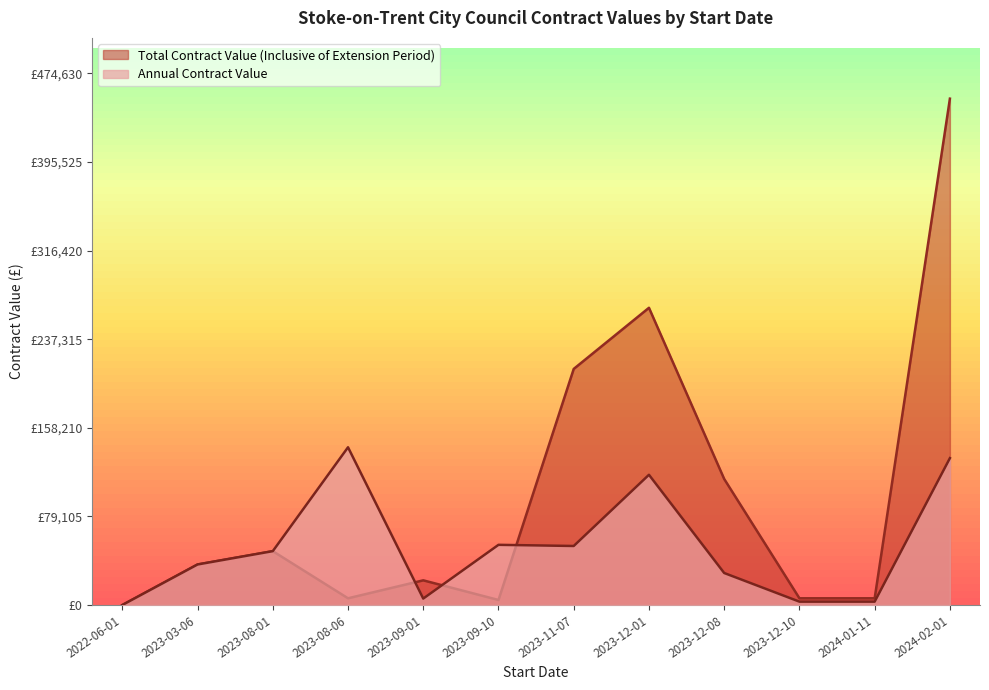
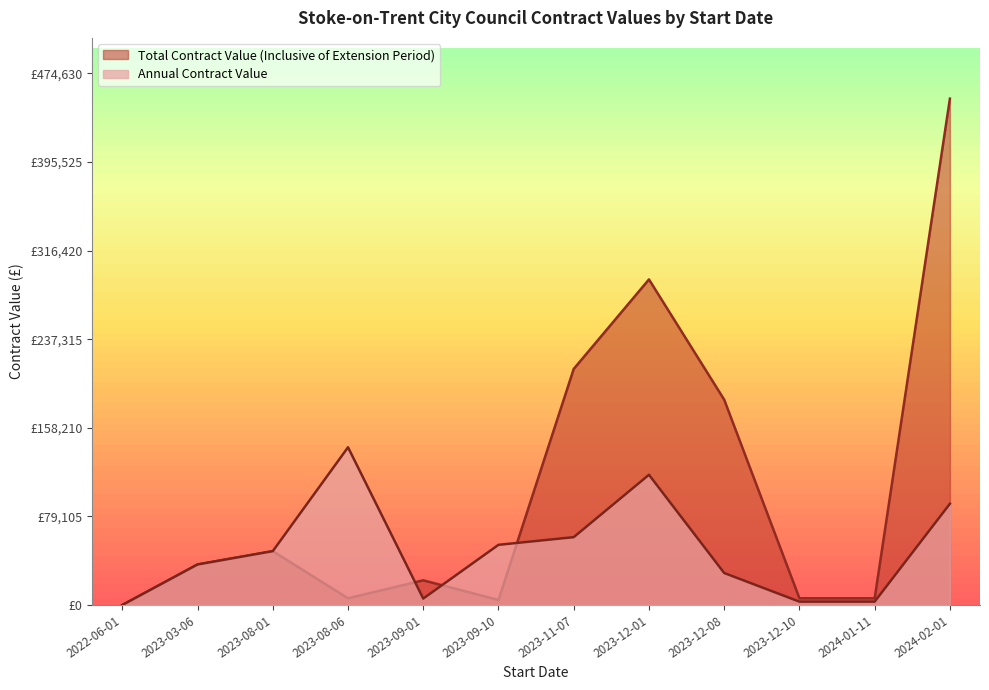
  {
    "Total Contract Value (Inclusive of Extension Period)": {
      "2023-08-06": "£6,000",
      "2023-09-01": "£22,000",
      "2023-09-10": "£5,000",
      "2023-11-07": "£211,000",
-     "2023-12-01": "£265,000",
-     "2023-12-08": "£113,000",
+     "2023-12-01": "£291,000",
+     "2023-12-08": "£183,000",
      "2023-12-10": "£6,000",
      "2024-01-11": "£6,000",
      "2024-02-01": "£452,000"
    },
    "Annual Contract Value": {
      "2023-08-06": "£141,000",
      "2023-09-01": "£6,000",
      "2023-09-10": "£54,000",
-     "2023-11-07": "£53,000",
+     "2023-11-07": "£61,000",
      "2023-12-01": "£116,000",
      "2023-12-08": "£29,000",
      "2023-12-10": "£3,000",
      "2024-01-11": "£3,000",
-     "2024-02-01": "£131,000"
+     "2024-02-01": "£90,000"
    }
  }
